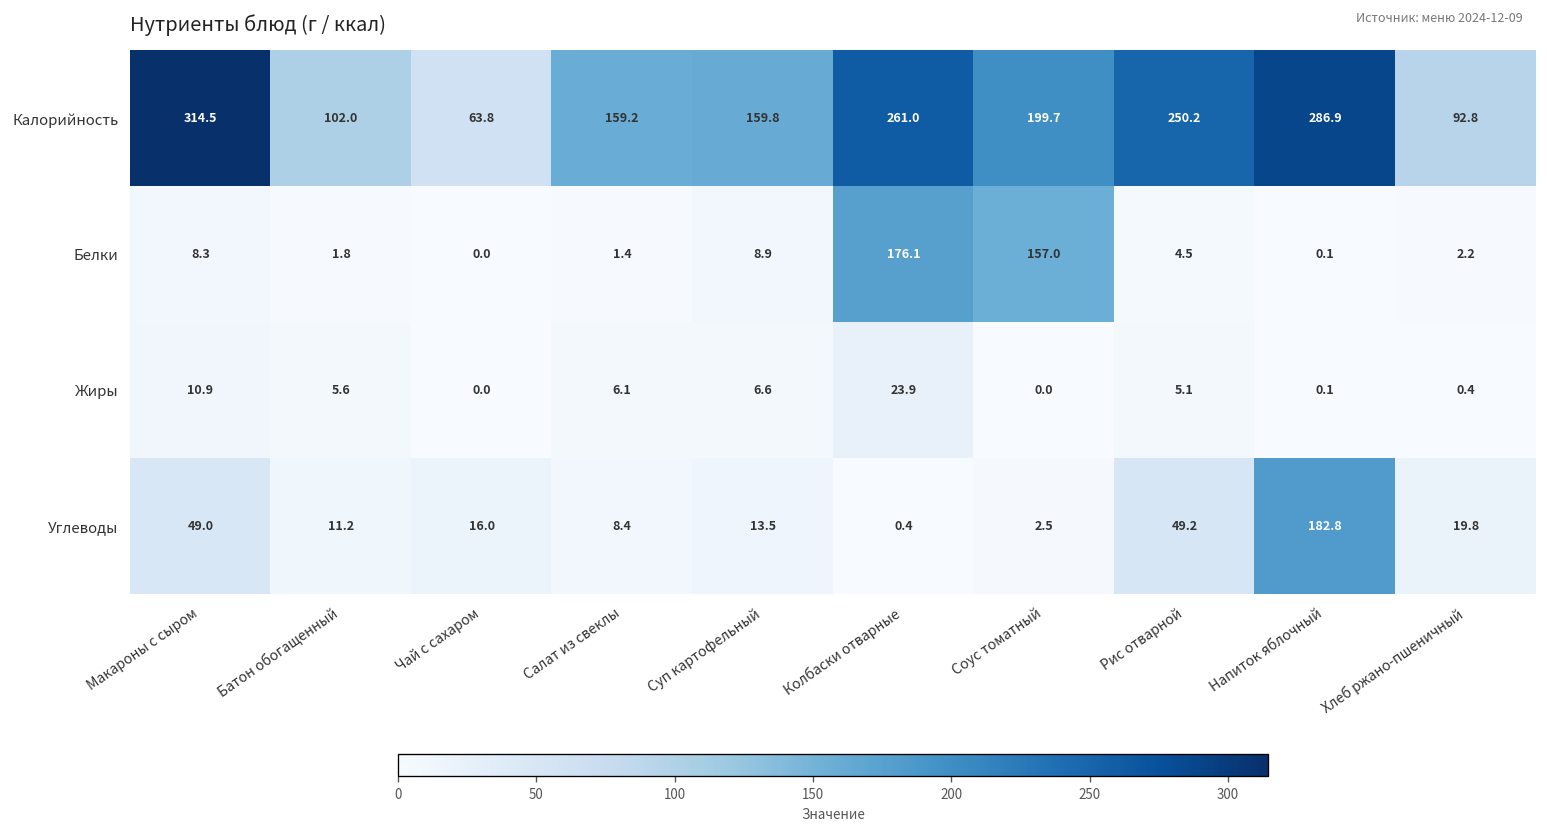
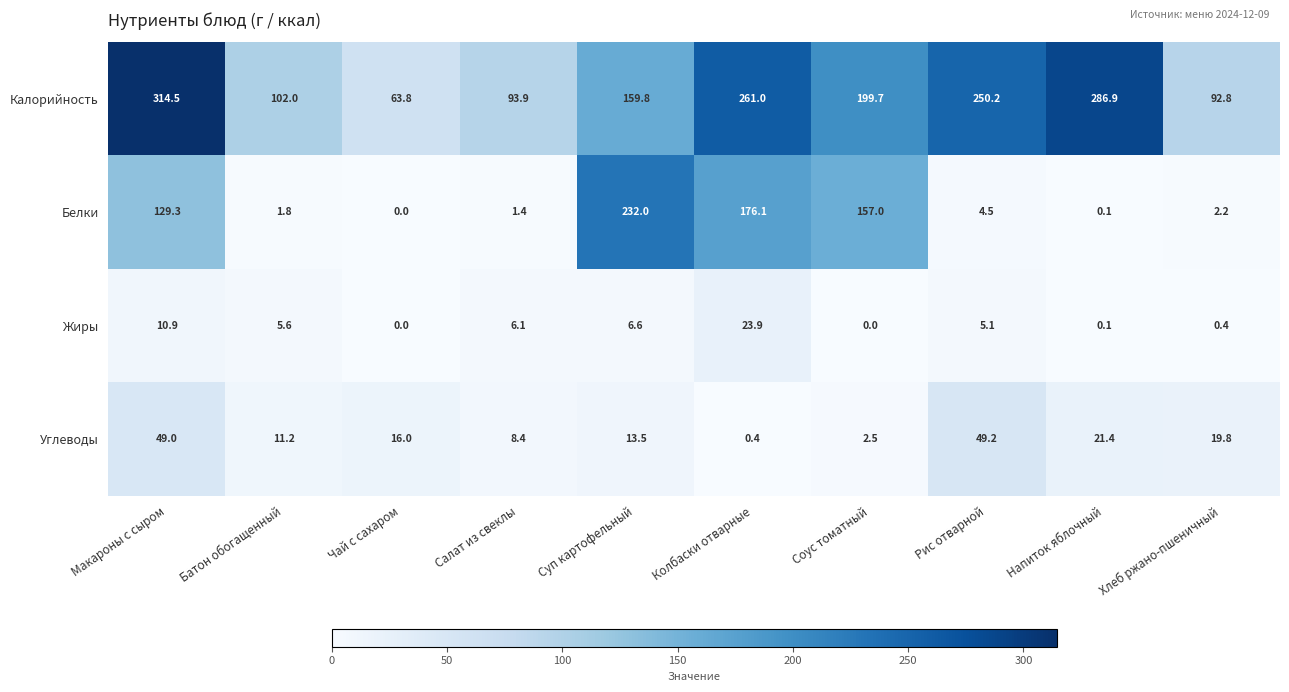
  {
    "Калорийность": {
      "Макароны с сыром": 314.5,
      "Батон обогащенный": 102.0,
      "Чай с сахаром": 63.8,
-     "Салат из свеклы": 159.2,
+     "Салат из свеклы": 93.9,
      "Суп картофельный": 159.8,
      "Колбаски отварные": 261.0,
      "Соус томатный": 199.7,
      "Рис отварной": 250.2,
      "Напиток яблочный": 286.9,
      "Хлеб ржано-пшеничный": 92.8
    },
    "Белки": {
-     "Макароны с сыром": 8.3,
+     "Макароны с сыром": 129.3,
      "Батон обогащенный": 1.8,
      "Чай с сахаром": 0.0,
      "Салат из свеклы": 1.4,
-     "Суп картофельный": 8.9,
+     "Суп картофельный": 232.0,
      "Колбаски отварные": 176.1,
      "Соус томатный": 157.0,
      "Рис отварной": 4.5,
      "Напиток яблочный": 0.1,
      "Хлеб ржано-пшеничный": 2.2
    },
    "Жиры": {
      "Макароны с сыром": 10.9,
      "Батон обогащенный": 5.6,
      "Чай с сахаром": 0.0,
      "Салат из свеклы": 6.1,
      "Суп картофельный": 6.6,
      "Колбаски отварные": 23.9,
      "Соус томатный": 0.0,
      "Рис отварной": 5.1,
      "Напиток яблочный": 0.1,
      "Хлеб ржано-пшеничный": 0.4
    },
    "Углеводы": {
      "Макароны с сыром": 49.0,
      "Батон обогащенный": 11.2,
      "Чай с сахаром": 16.0,
      "Салат из свеклы": 8.4,
      "Суп картофельный": 13.5,
      "Колбаски отварные": 0.4,
      "Соус томатный": 2.5,
      "Рис отварной": 49.2,
-     "Напиток яблочный": 182.8,
+     "Напиток яблочный": 21.4,
      "Хлеб ржано-пшеничный": 19.8
    }
  }
